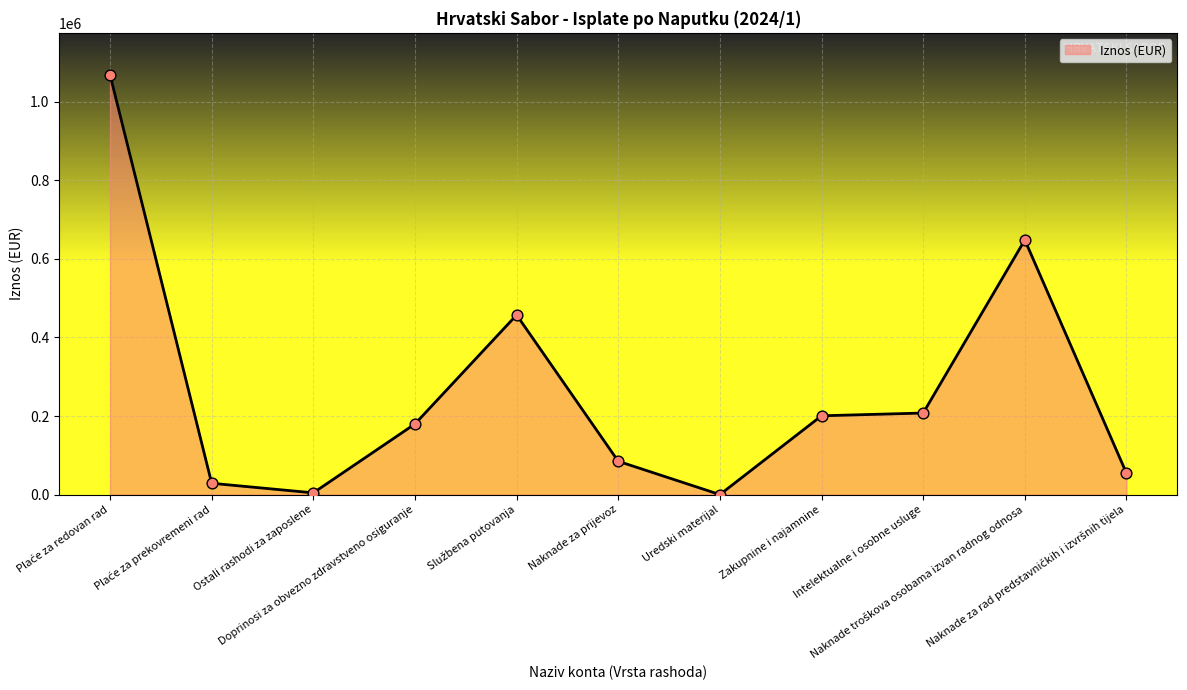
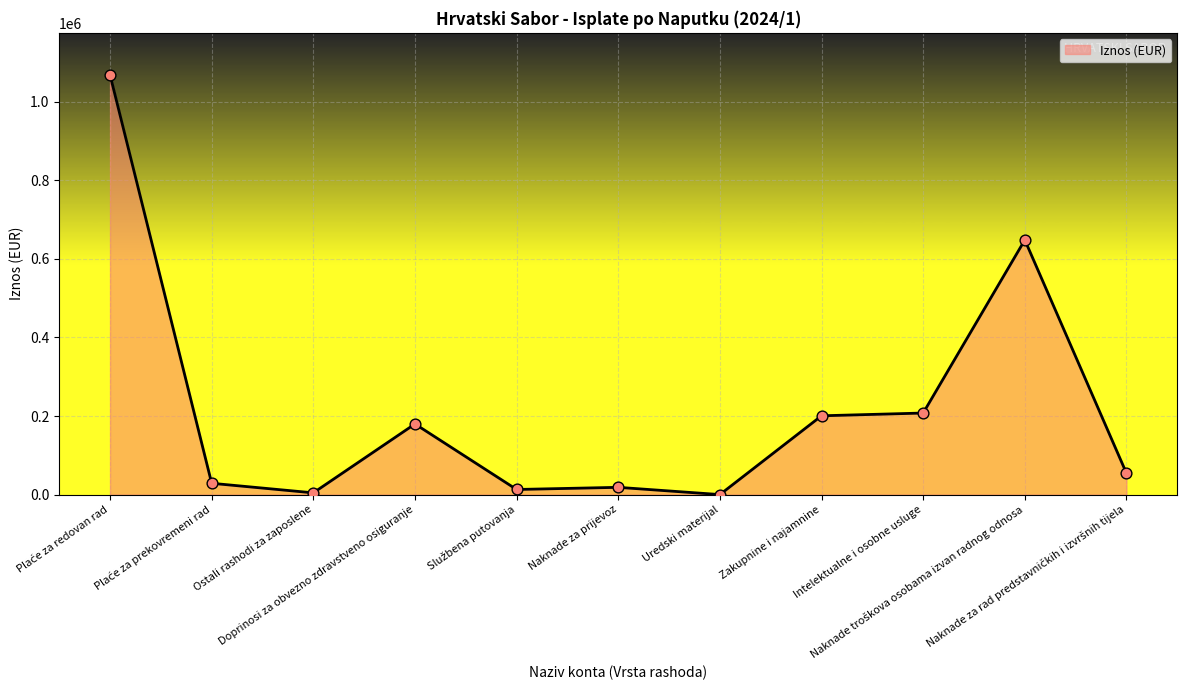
  {
    "Plaće za redovan rad": 1070000,
    "Plaće za prekovremeni rad": 30000,
    "Ostali rashodi za zaposlene": 0,
    "Doprinosi za obvezno zdravstveno osiguranje": 180000,
-   "Službena putovanja": 460000,
-   "Naknade za prijevoz": 80000,
+   "Službena putovanja": 10000,
+   "Naknade za prijevoz": 20000,
    "Uredski materijal": 0,
    "Zakupnine i najamnine": 200000,
    "Intelektualne i osobne usluge": 210000,
    "Naknade troškova osobama izvan radnog odnosa": 650000,
    "Naknade za rad predstavničkih i izvršnih tijela": 50000
  }
